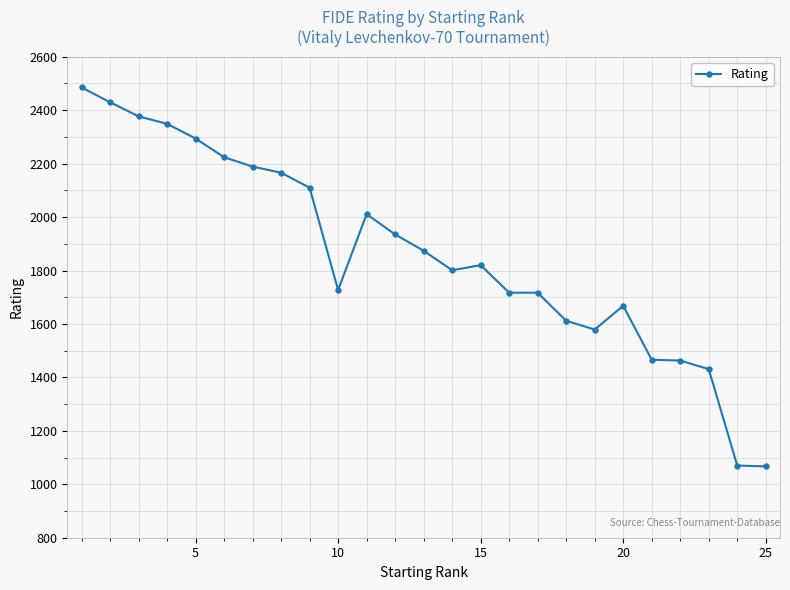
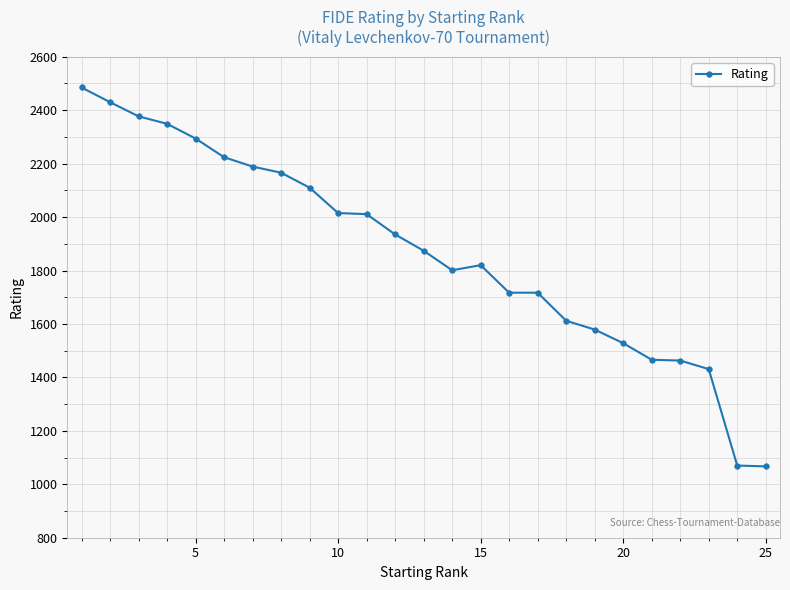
  {
    "5": 2290,
-   "10": 1730,
+   "10": 2020,
    "15": 1820,
-   "20": 1670,
+   "20": 1530,
    "25": 1070
  }
